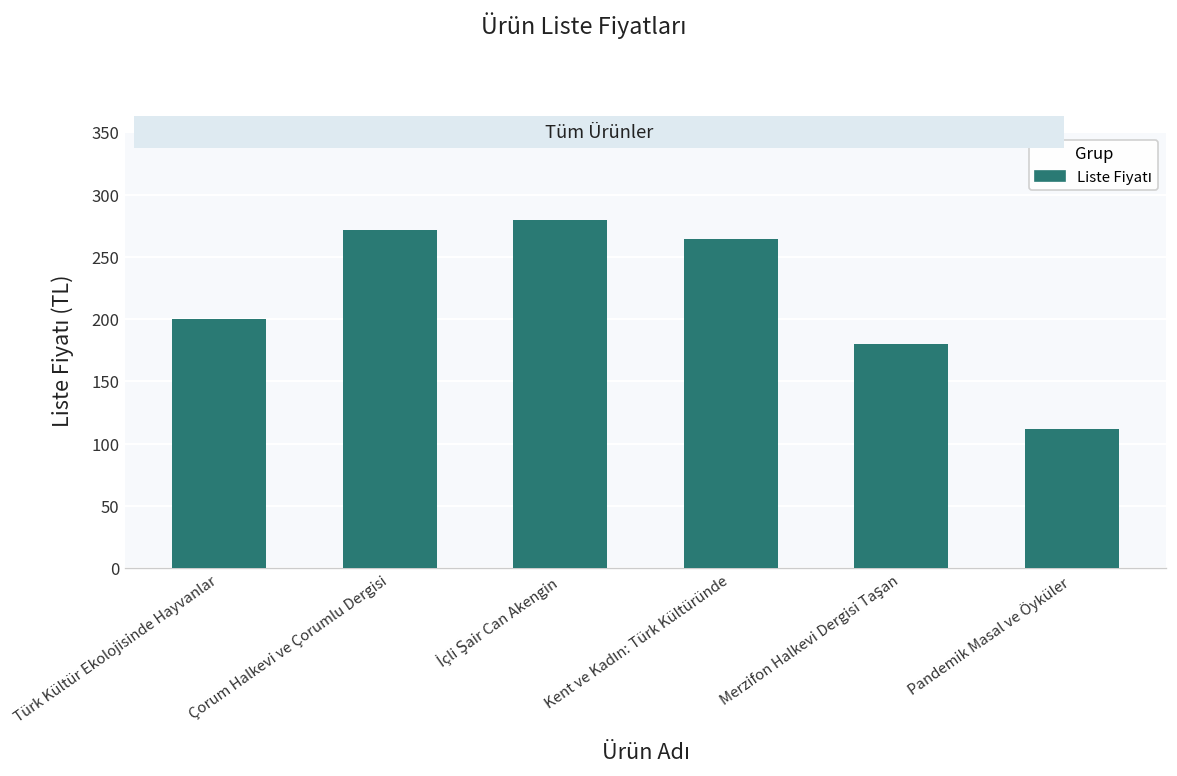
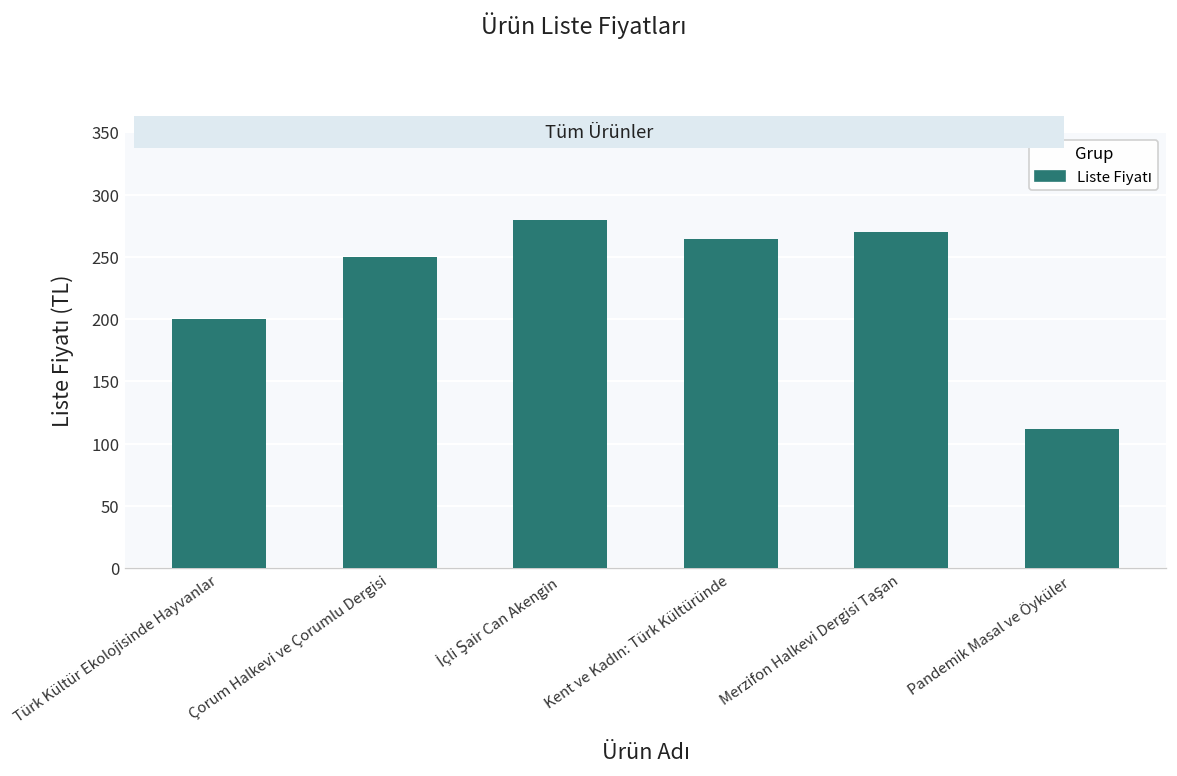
  {
    "Türk Kültür Ekolojisinde Hayvanlar": 200,
-   "Çorum Halkevi ve Çorumlu Dergisi": 272,
+   "Çorum Halkevi ve Çorumlu Dergisi": 250,
    "İçli Şair Can Akengin": 280,
    "Kent ve Kadın: Türk Kültüründe": 264,
-   "Merzifon Halkevi Dergisi Taşan": 180,
+   "Merzifon Halkevi Dergisi Taşan": 270,
    "Pandemik Masal ve Öyküler": 112
  }
